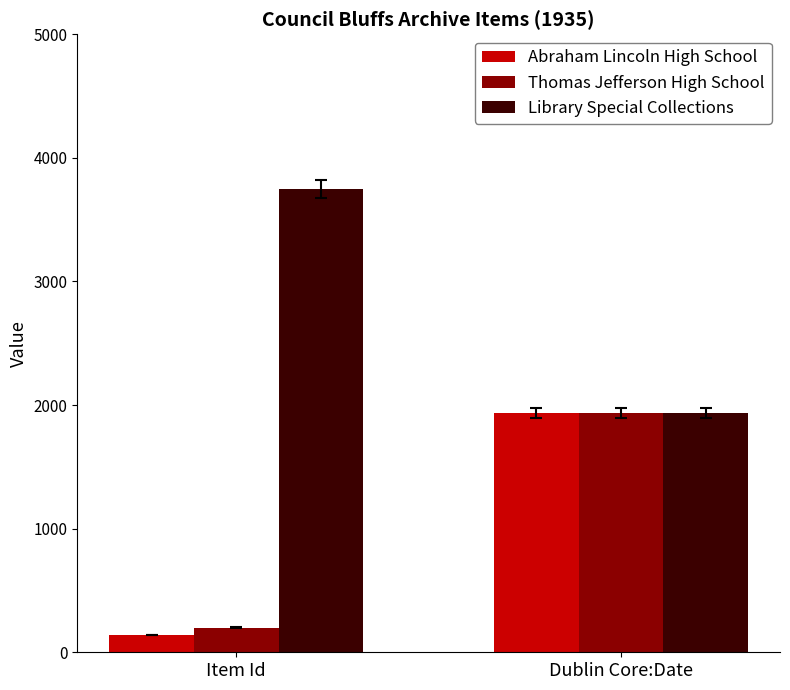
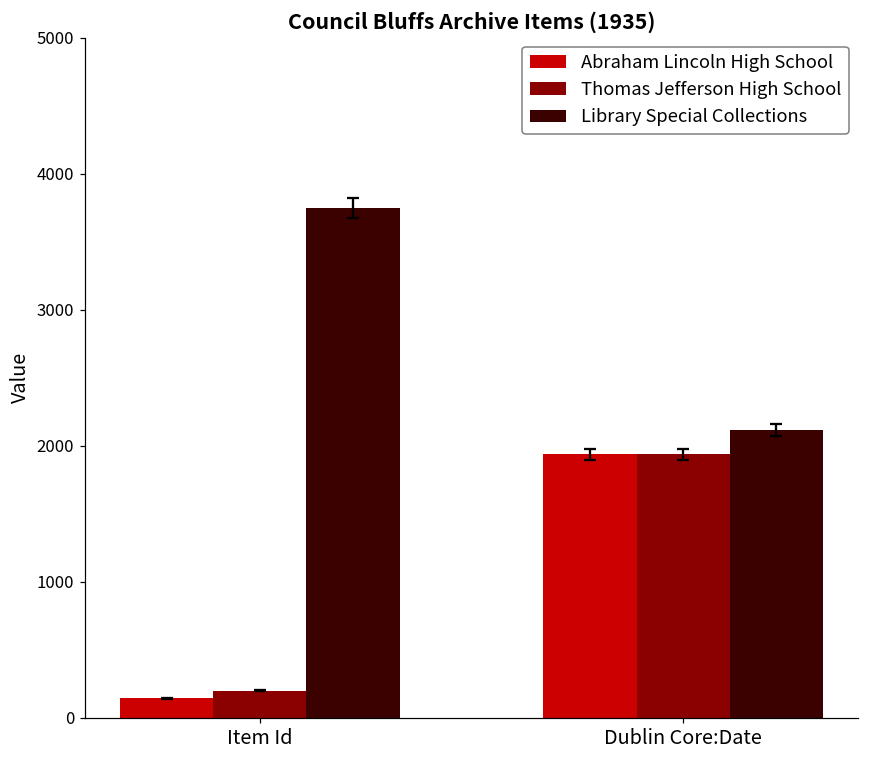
  {
    "Abraham Lincoln High School": {
      "Item Id": 140,
      "Dublin Core:Date": 1940
    },
    "Thomas Jefferson High School": {
      "Item Id": 200,
      "Dublin Core:Date": 1940
    },
    "Library Special Collections": {
      "Item Id": 3750,
-     "Dublin Core:Date": 1940
+     "Dublin Core:Date": 2120
    }
  }
